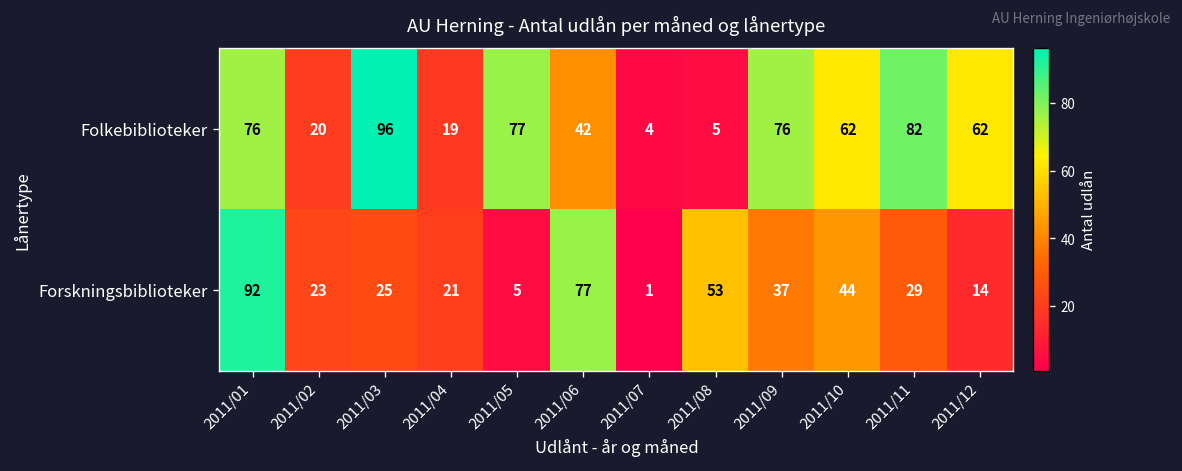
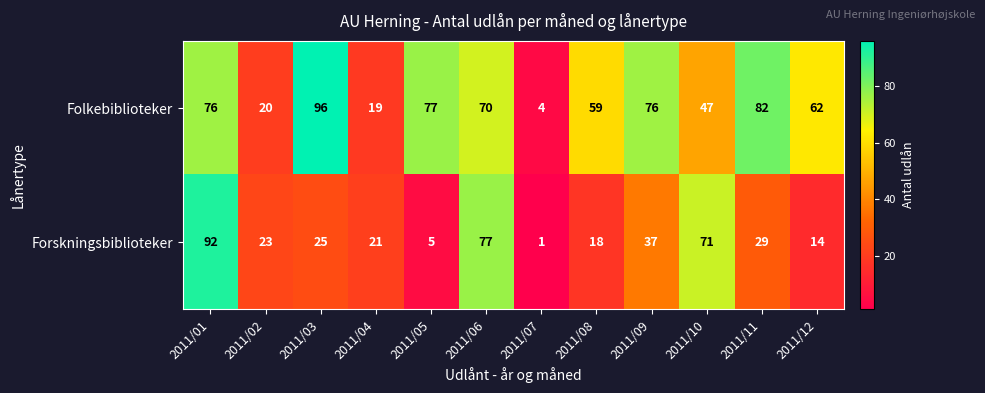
  {
    "Folkebiblioteker": {
      "2011/01": 76,
      "2011/02": 20,
      "2011/03": 96,
      "2011/04": 19,
      "2011/05": 77,
-     "2011/06": 42,
+     "2011/06": 70,
      "2011/07": 4,
-     "2011/08": 5,
+     "2011/08": 59,
      "2011/09": 76,
-     "2011/10": 62,
+     "2011/10": 47,
      "2011/11": 82,
      "2011/12": 62
    },
    "Forskningsbiblioteker": {
      "2011/01": 92,
      "2011/02": 23,
      "2011/03": 25,
      "2011/04": 21,
      "2011/05": 5,
      "2011/06": 77,
      "2011/07": 1,
-     "2011/08": 53,
+     "2011/08": 18,
      "2011/09": 37,
-     "2011/10": 44,
+     "2011/10": 71,
      "2011/11": 29,
      "2011/12": 14
    }
  }
